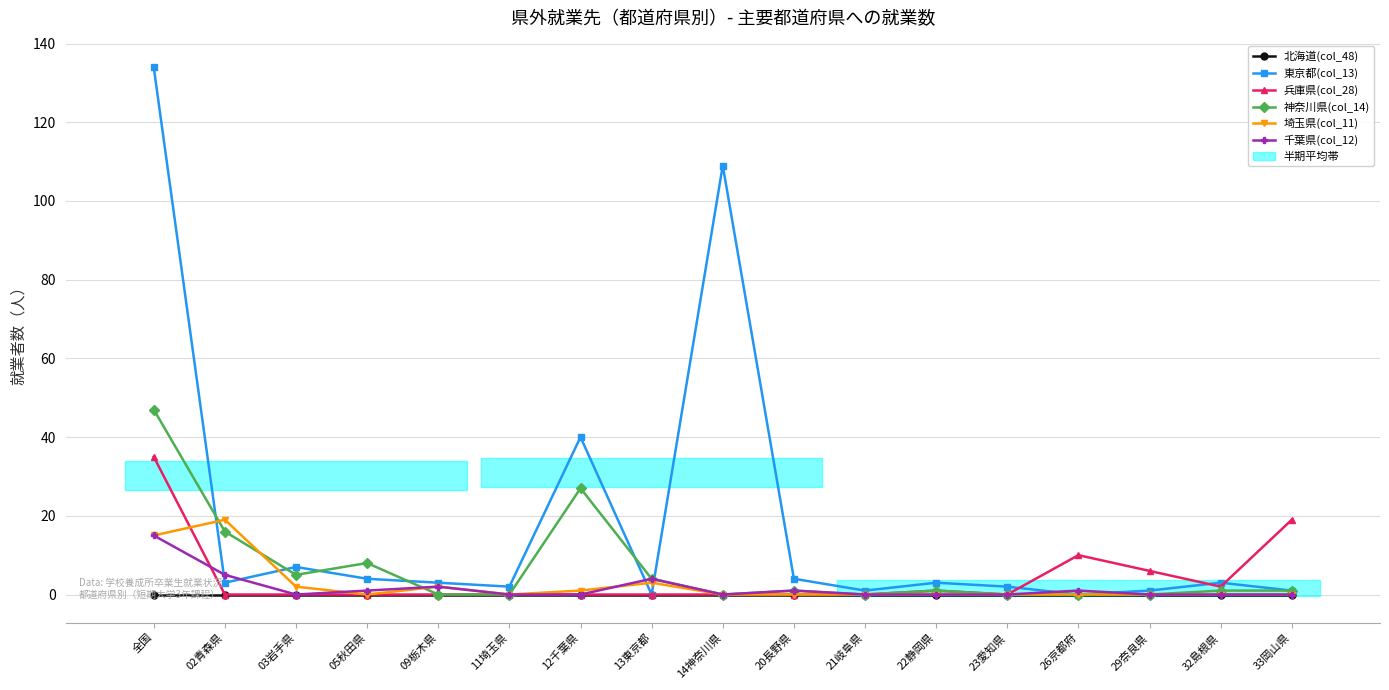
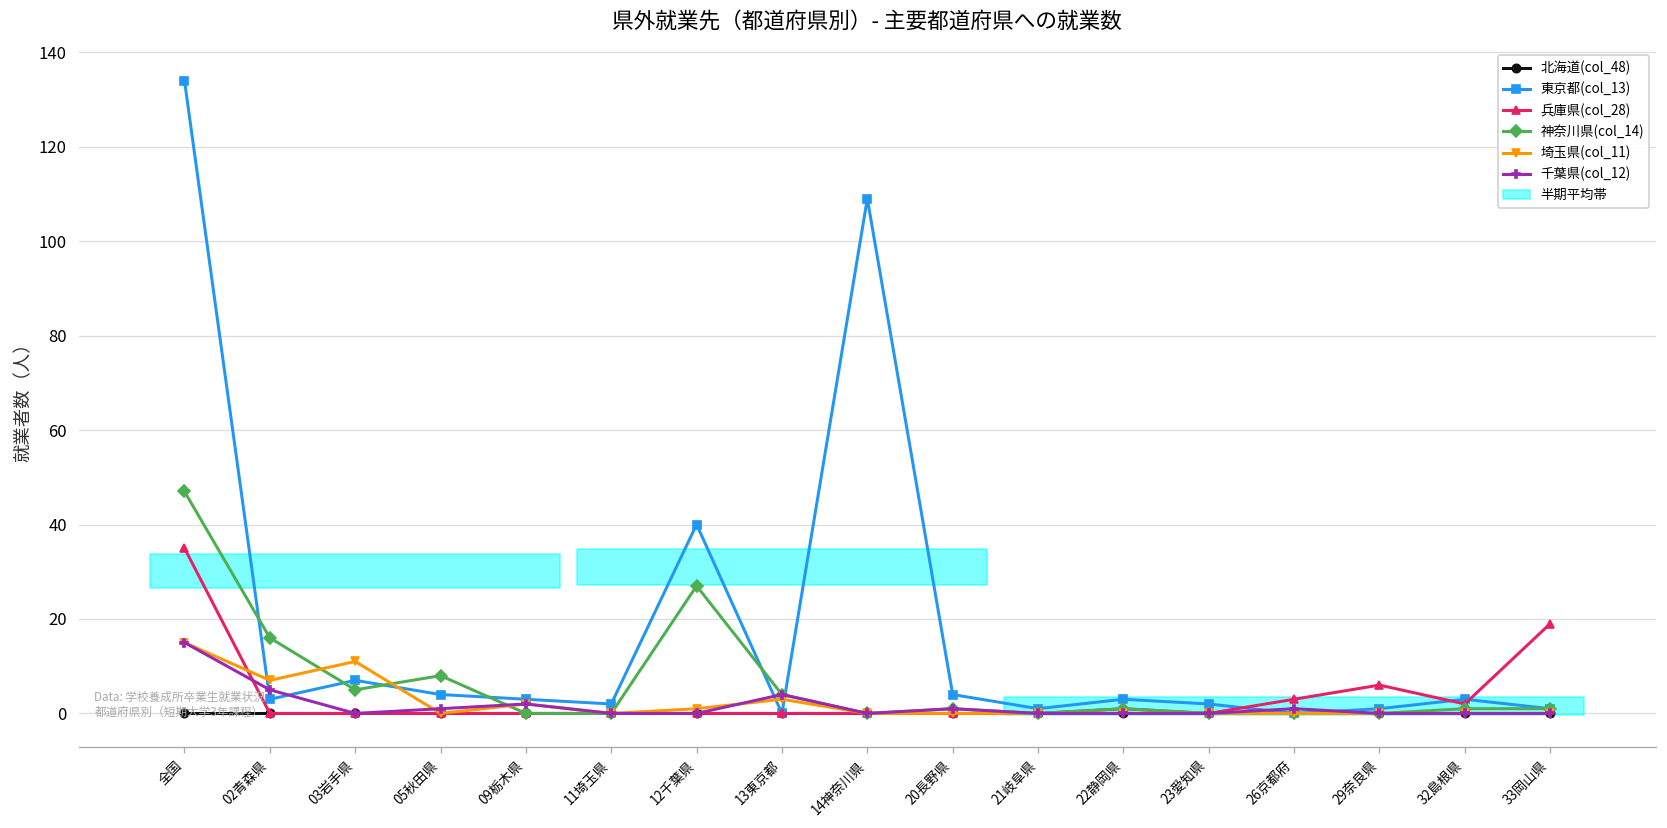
  {
    "北海道(col_48)": {
      "全国": 0
    },
    "東京都(col_13)": {
      "全国": 134,
      "02青森県": 3,
      "03岩手県": 7,
      "05秋田県": 4,
      "09栃木県": 3,
      "11埼玉県": 2,
      "12千葉県": 40,
      "14神奈川県": 109,
      "20長野県": 4,
      "21岐阜県": 1,
      "22静岡県": 3,
      "23愛知県": 2,
      "29奈良県": 1,
      "32島根県": 3
    },
    "兵庫県(col_28)": {
      "全国": 35,
-     "26京都府": 10,
+     "26京都府": 3,
      "29奈良県": 6,
      "32島根県": 2,
      "33岡山県": 19
    },
    "神奈川県(col_14)": {
      "全国": 47,
      "02青森県": 16,
      "03岩手県": 5,
      "05秋田県": 8,
      "12千葉県": 27,
      "32島根県": 1
    },
    "埼玉県(col_11)": {
-     "02青森県": 19,
-     "03岩手県": 2,
+     "02青森県": 7,
+     "03岩手県": 11,
      "12千葉県": 1,
      "13東京都": 3
    },
    "千葉県(col_12)": {
      "02青森県": 5,
      "05秋田県": 1,
      "26京都府": 1
    }
  }
